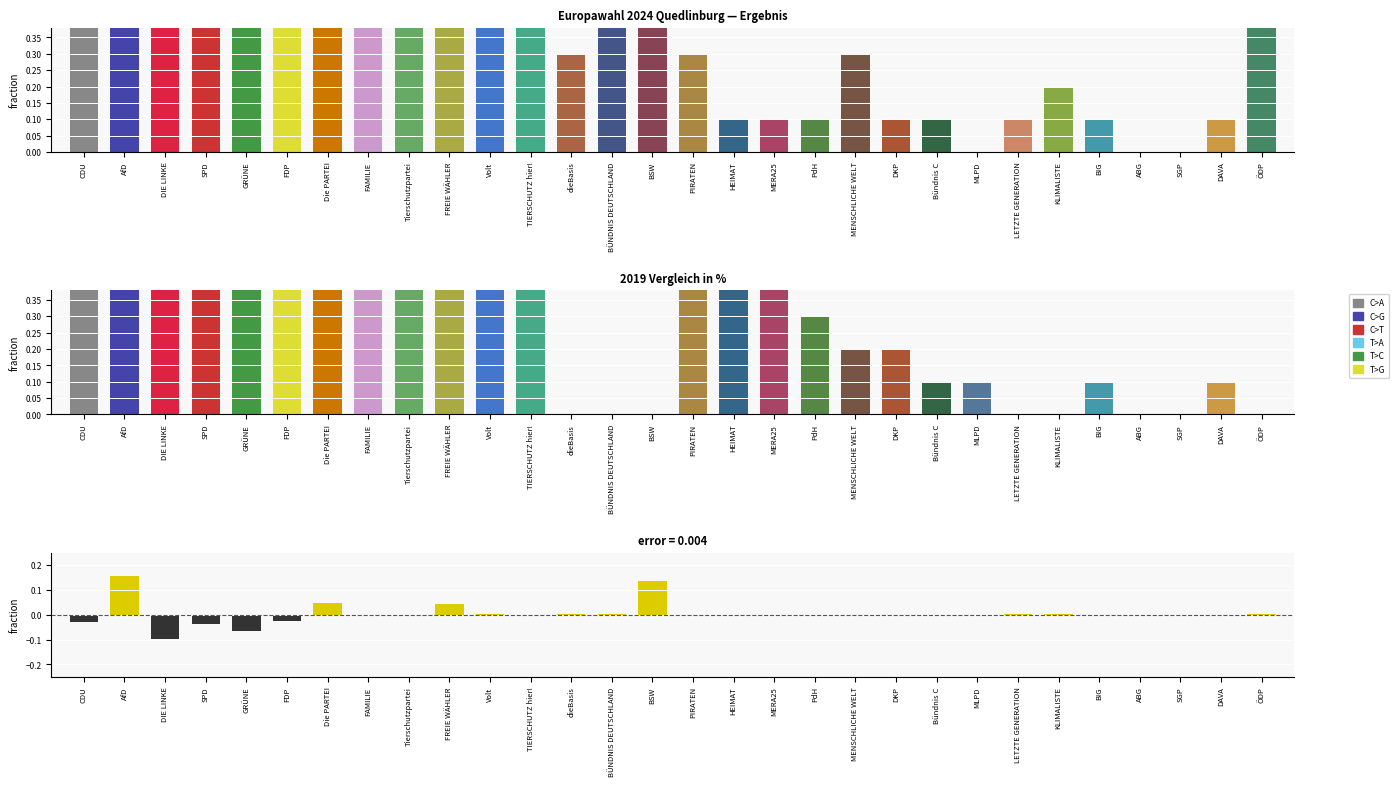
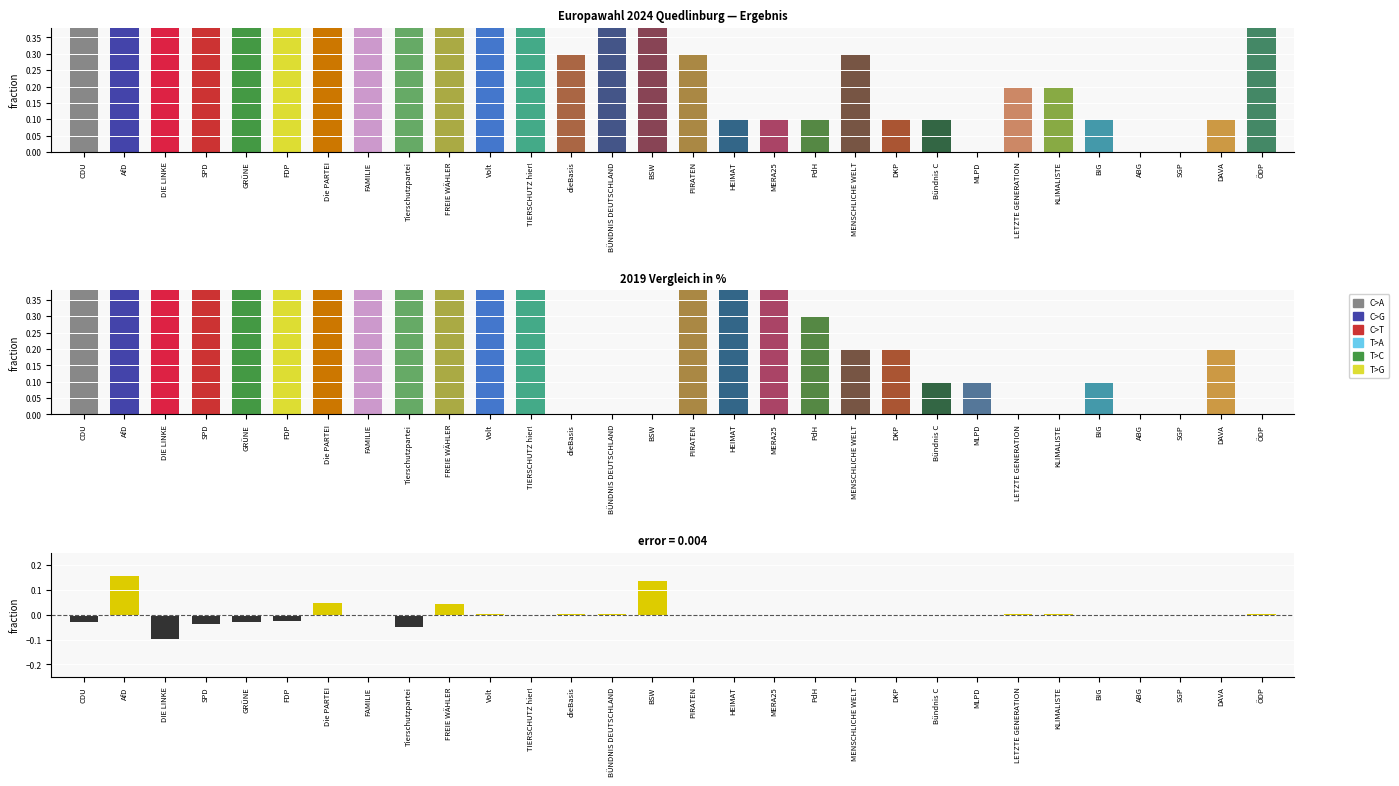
  {
    "Europawahl 2024 Quedlinburg — Ergebnis": {
      "dieBasis": 0.3,
      "PIRATEN": 0.3,
      "HEIMAT": 0.1,
      "MERA25": 0.1,
      "PdH": 0.1,
      "MENSCHLICHE WELT": 0.3,
      "DKP": 0.1,
      "Bündnis C": 0.1,
      "MLPD": 0.0,
-     "LETZTE GENERATION": 0.1,
+     "LETZTE GENERATION": 0.2,
      "KLIMALISTE": 0.2,
      "BIG": 0.1,
      "ABG": 0.0,
      "SGP": 0.0,
      "DAVA": 0.1
    },
    "2019 Vergleich in %": {
      "dieBasis": 0.0,
      "BÜNDNIS DEUTSCHLAND": 0.0,
      "BSW": 0.0,
      "PdH": 0.3,
      "MENSCHLICHE WELT": 0.2,
      "DKP": 0.2,
      "Bündnis C": 0.1,
      "MLPD": 0.1,
      "LETZTE GENERATION": 0.0,
      "KLIMALISTE": 0.0,
      "BIG": 0.1,
      "ABG": 0.0,
      "SGP": 0.0,
-     "DAVA": 0.1,
+     "DAVA": 0.2,
      "ÖDP": 0.0
    },
    "error = 0.004": {
      "CDU": -0.03,
      "AfD": 0.16,
      "DIE LINKE": -0.10,
      "SPD": -0.04,
-     "GRÜNE": -0.07,
+     "GRÜNE": -0.03,
      "FDP": -0.03,
      "Die PARTEI": 0.05,
-     "Tierschutzpartei": 0.00,
+     "Tierschutzpartei": -0.05,
      "FREIE WÄHLER": 0.04,
      "BSW": 0.14,
      "Bündnis C": 0.00,
      "MLPD": 0.00,
      "BIG": 0.00,
      "ABG": 0.00,
      "SGP": 0.00,
      "DAVA": 0.00
    }
  }
